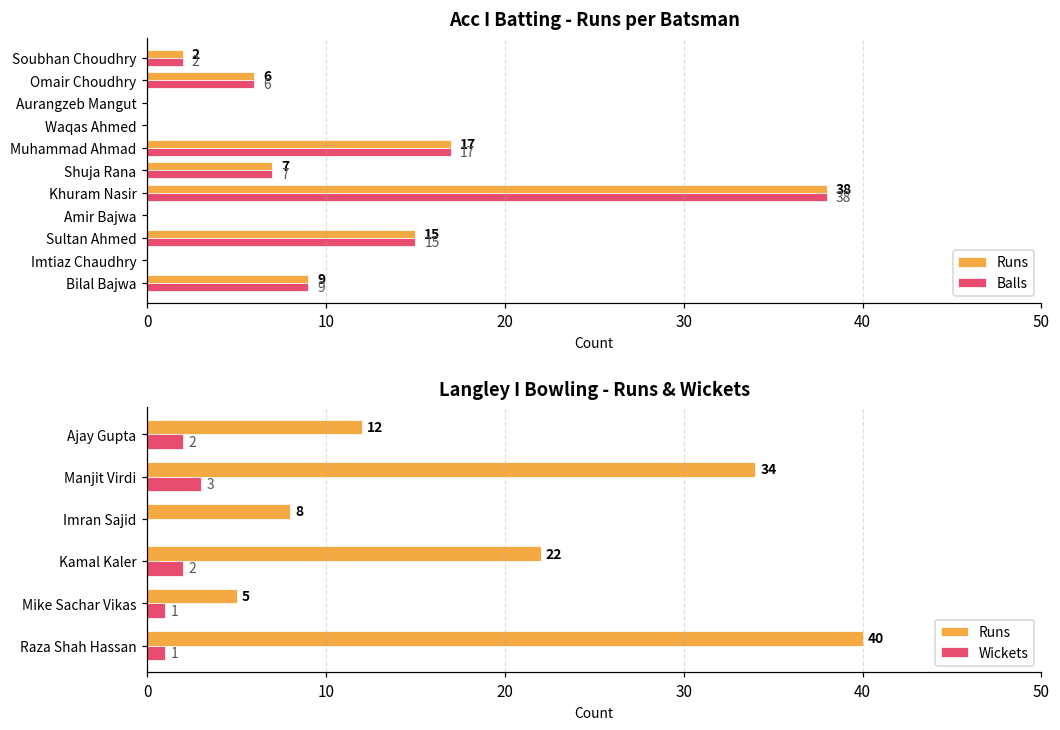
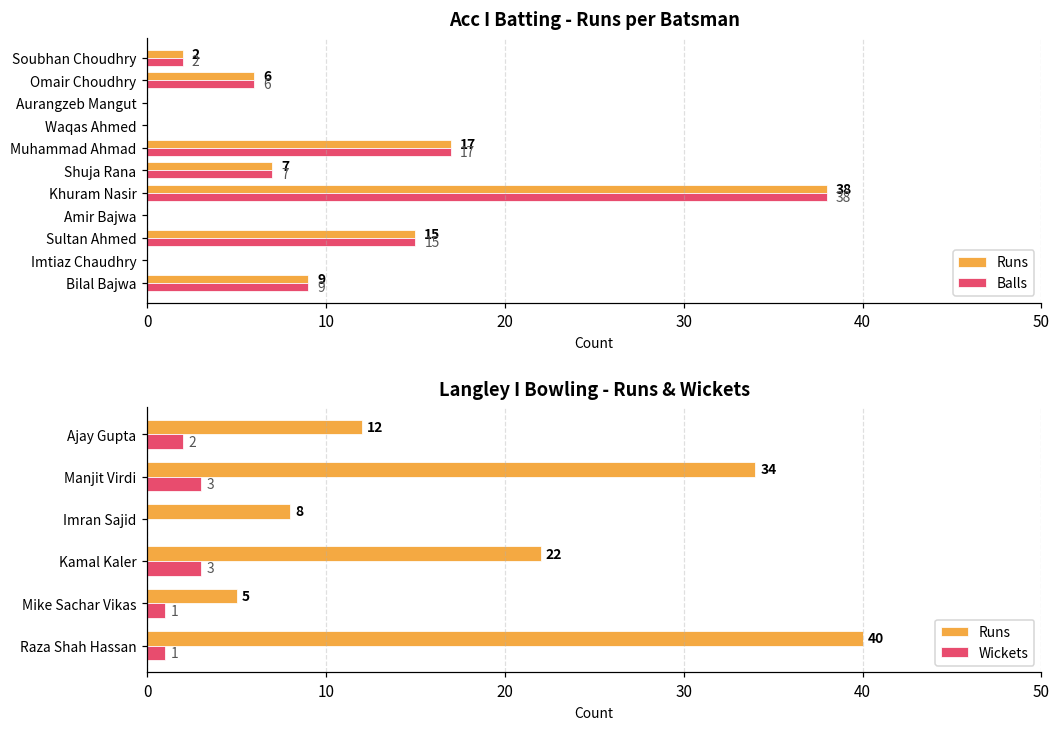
  {
    "Acc I Batting - Runs per Batsman": {
      "Runs": {
        "Aurangzeb Mangut": 0.0,
        "Waqas Ahmed": 0.0,
        "Amir Bajwa": 0.0,
        "Imtiaz Chaudhry": 0.0
      },
      "Balls": {
        "Aurangzeb Mangut": 0.0,
        "Waqas Ahmed": 0.0,
        "Amir Bajwa": 0.0,
        "Imtiaz Chaudhry": 0.0
      }
    },
    "Langley I Bowling - Runs & Wickets": {
      "Runs": {
        "Ajay Gupta": 12,
        "Manjit Virdi": 34,
        "Imran Sajid": 8,
        "Kamal Kaler": 22,
        "Mike Sachar Vikas": 5,
        "Raza Shah Hassan": 40
      },
      "Wickets": {
        "Ajay Gupta": 2,
        "Manjit Virdi": 3,
-       "Kamal Kaler": 2,
+       "Kamal Kaler": 3,
        "Mike Sachar Vikas": 1,
        "Raza Shah Hassan": 1
      }
    }
  }
